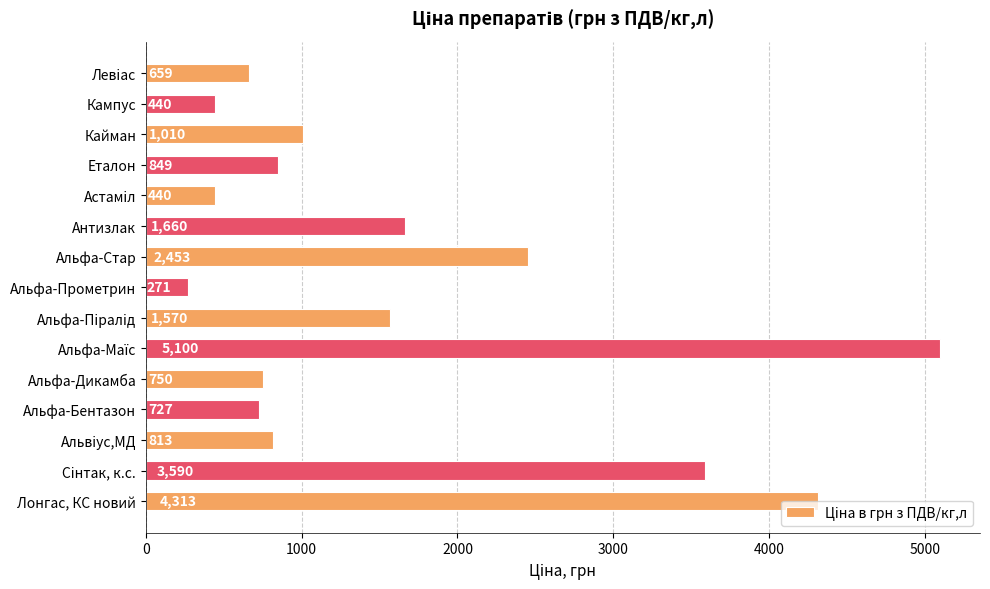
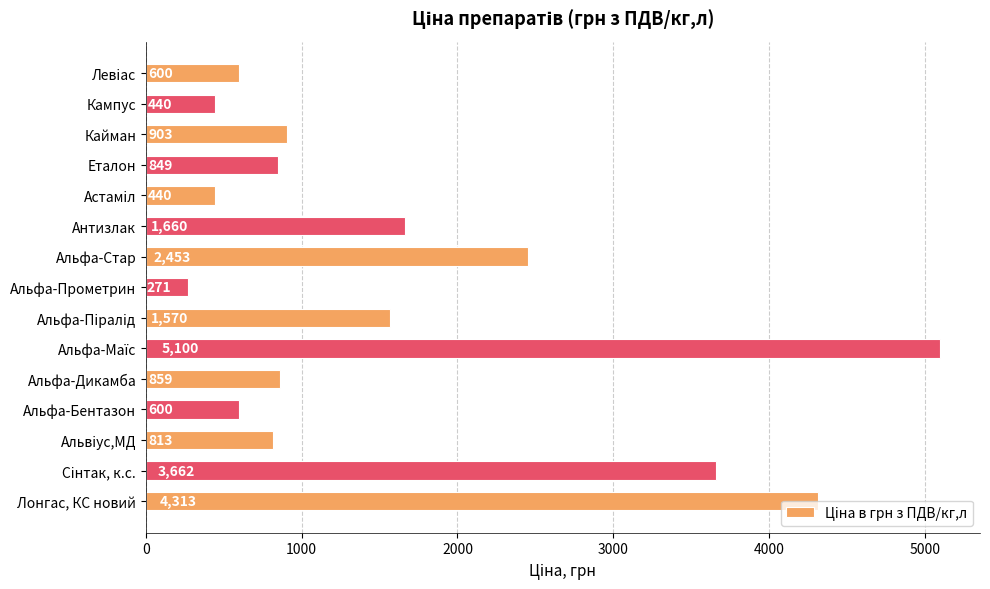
  {
-   "Левіас": "659",
+   "Левіас": "600",
    "Кампус": "440",
-   "Кайман": "1,010",
+   "Кайман": "903",
    "Еталон": "849",
    "Астаміл": "440",
    "Антизлак": "1,660",
    "Альфа-Стар": "2,453",
    "Альфа-Прометрин": "271",
    "Альфа-Піралід": "1,570",
    "Альфа-Маїс": "5,100",
-   "Альфа-Дикамба": "750",
-   "Альфа-Бентазон": "727",
+   "Альфа-Дикамба": "859",
+   "Альфа-Бентазон": "600",
    "Альвіус,МД": "813",
-   "Сінтак, к.с.": "3,590"
+   "Сінтак, к.с.": "3,662"
  }
